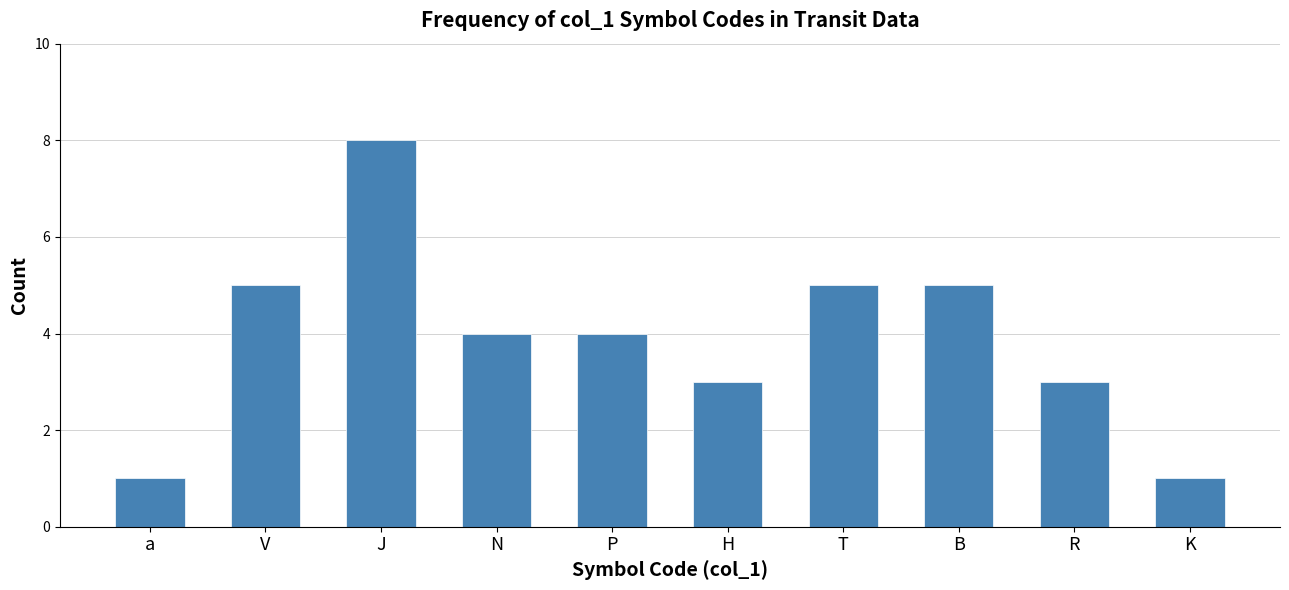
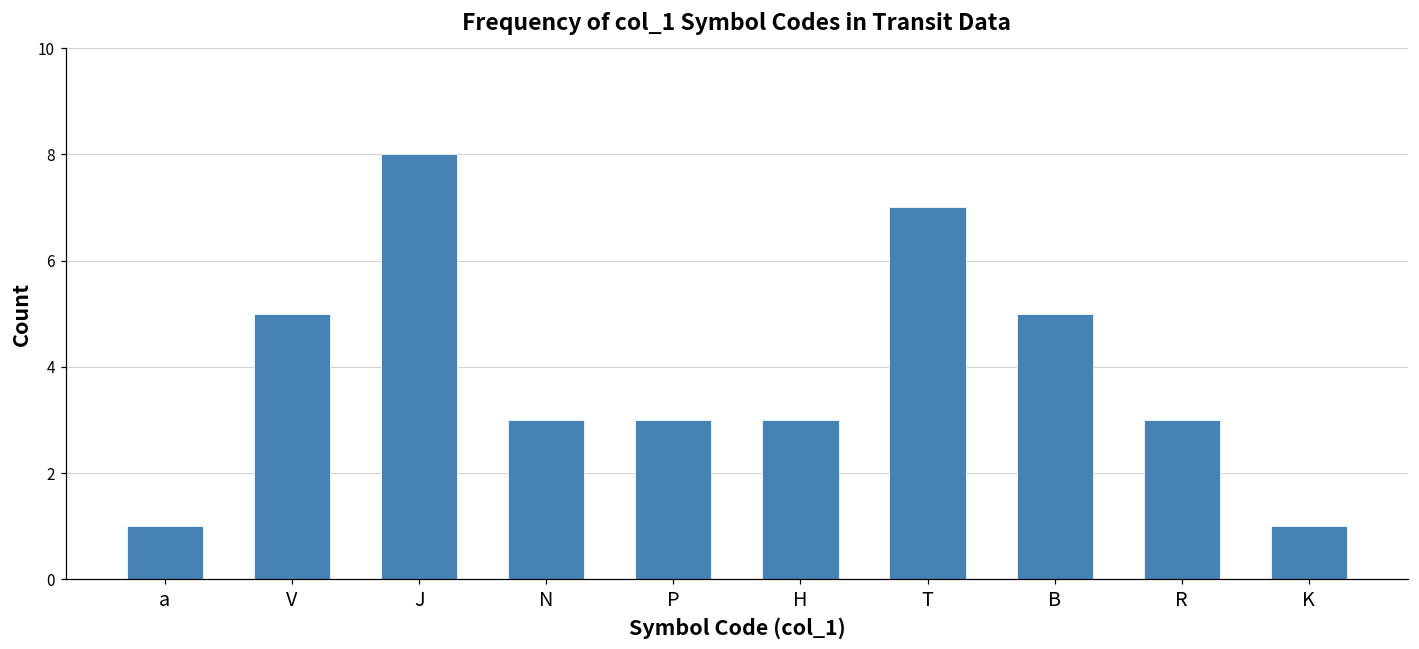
  {
    "a": 1,
    "V": 5,
    "J": 8,
-   "N": 4,
-   "P": 4,
+   "N": 3,
+   "P": 3,
    "H": 3,
-   "T": 5,
+   "T": 7,
    "B": 5,
    "R": 3,
    "K": 1
  }
